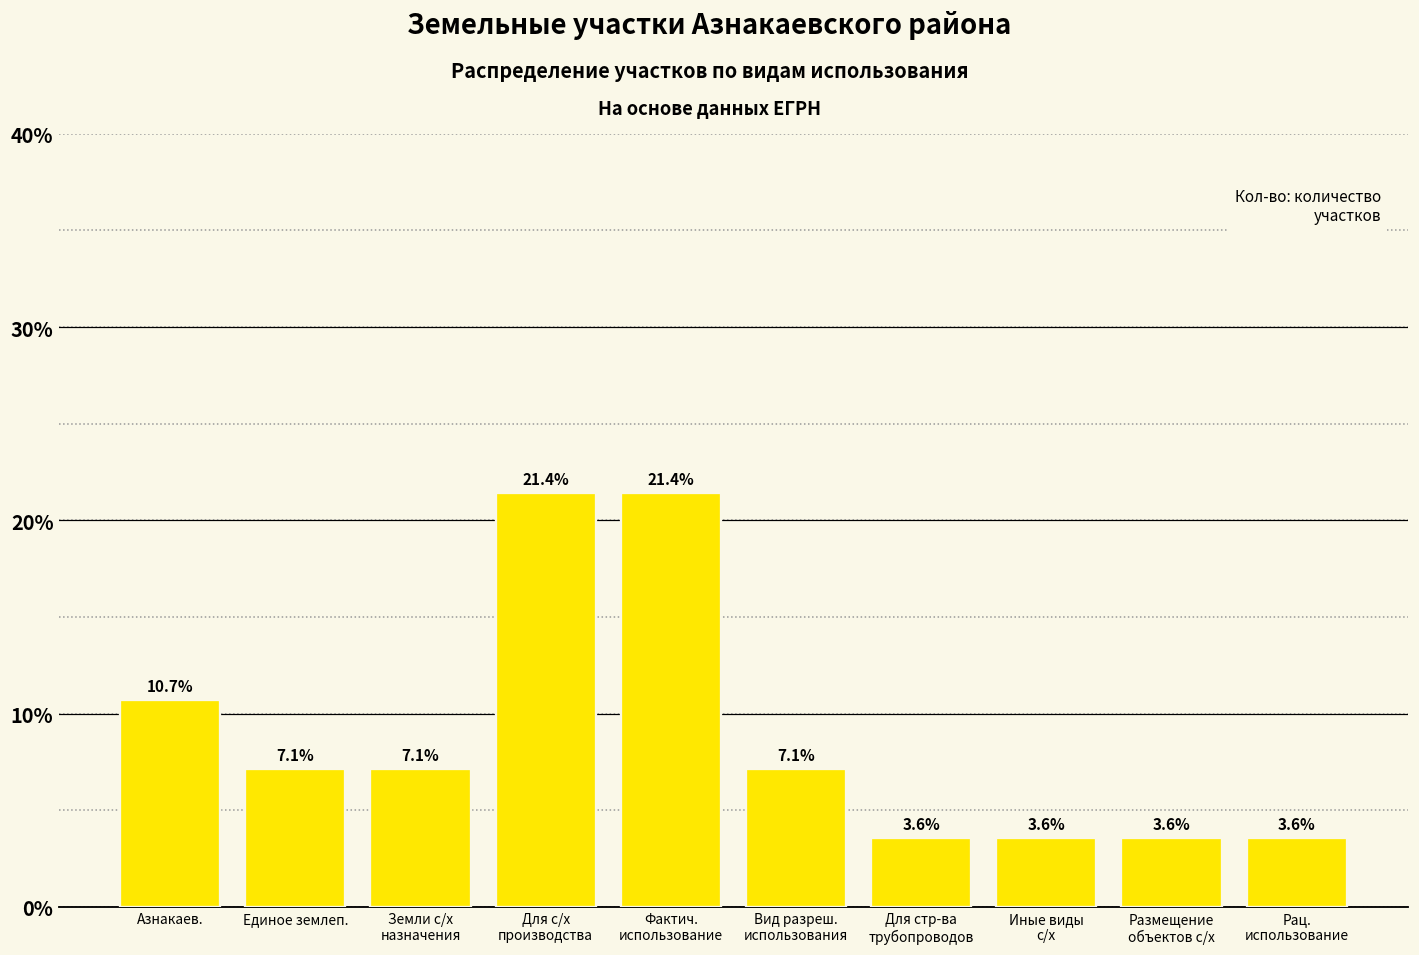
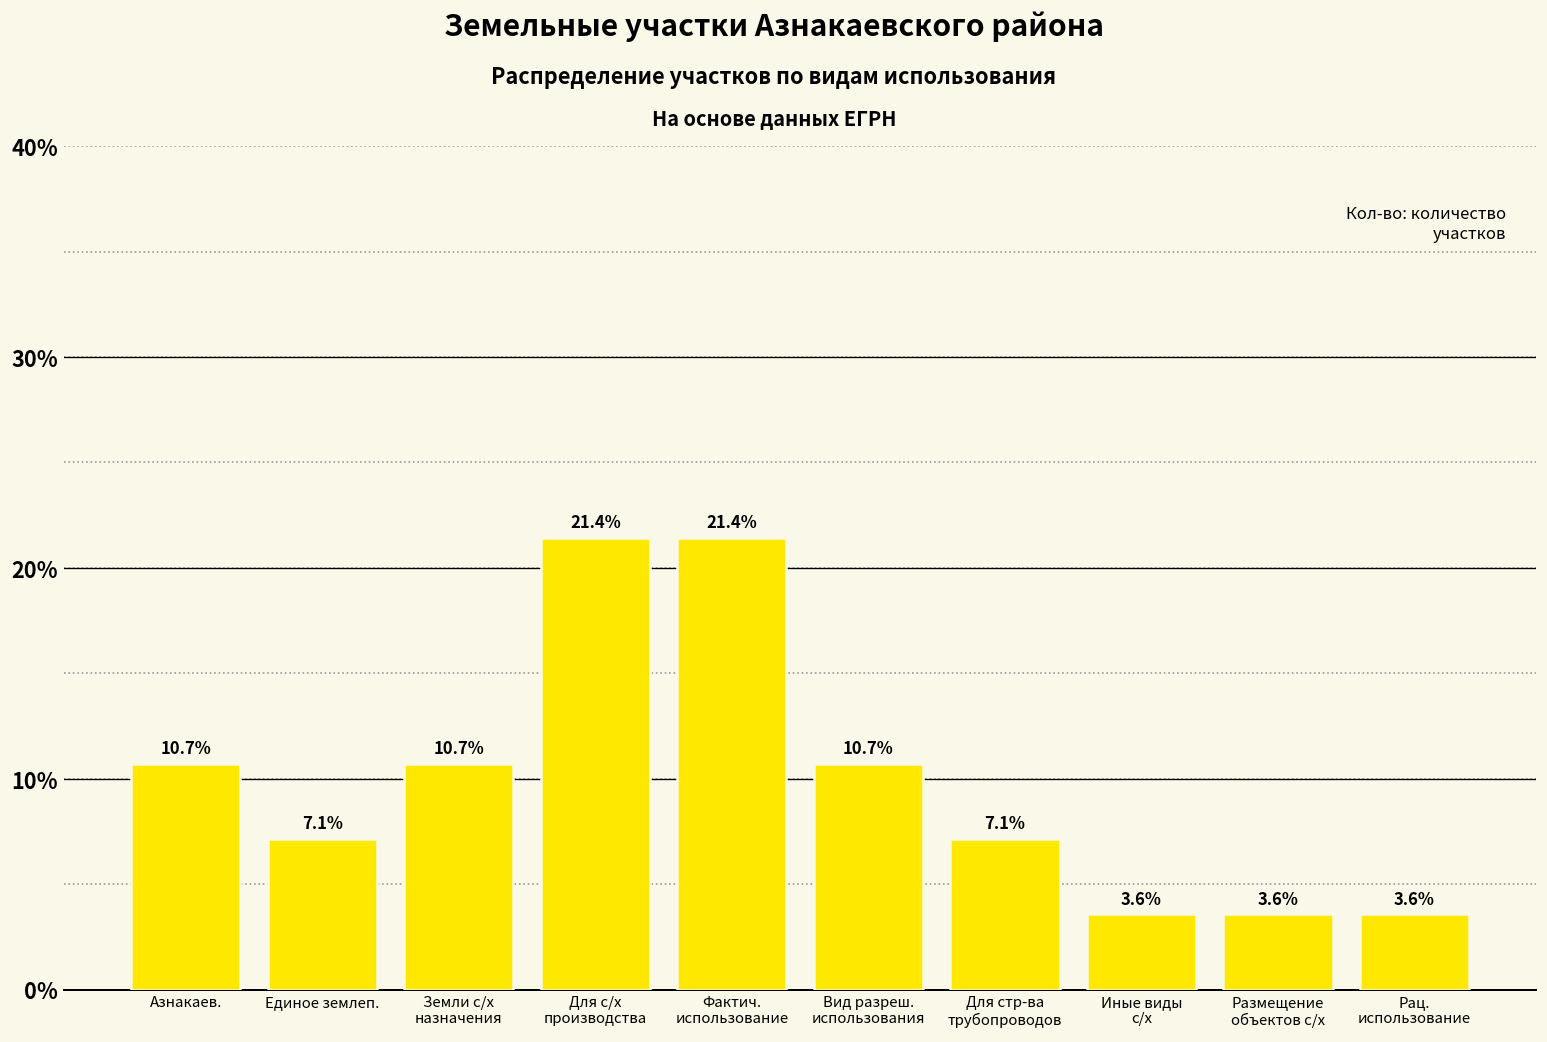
  {
    "Азнакаев.": "10.7%",
    "Единое землеп.": "7.1%",
-   "Земли с/х назначения": "7.1%",
+   "Земли с/х назначения": "10.7%",
    "Для с/х производства": "21.4%",
    "Фактич. использование": "21.4%",
-   "Вид разреш. использования": "7.1%",
-   "Для стр-ва трубопроводов": "3.6%",
+   "Вид разреш. использования": "10.7%",
+   "Для стр-ва трубопроводов": "7.1%",
    "Иные виды с/х": "3.6%",
    "Размещение объектов с/х": "3.6%",
    "Рац. использование": "3.6%"
  }
